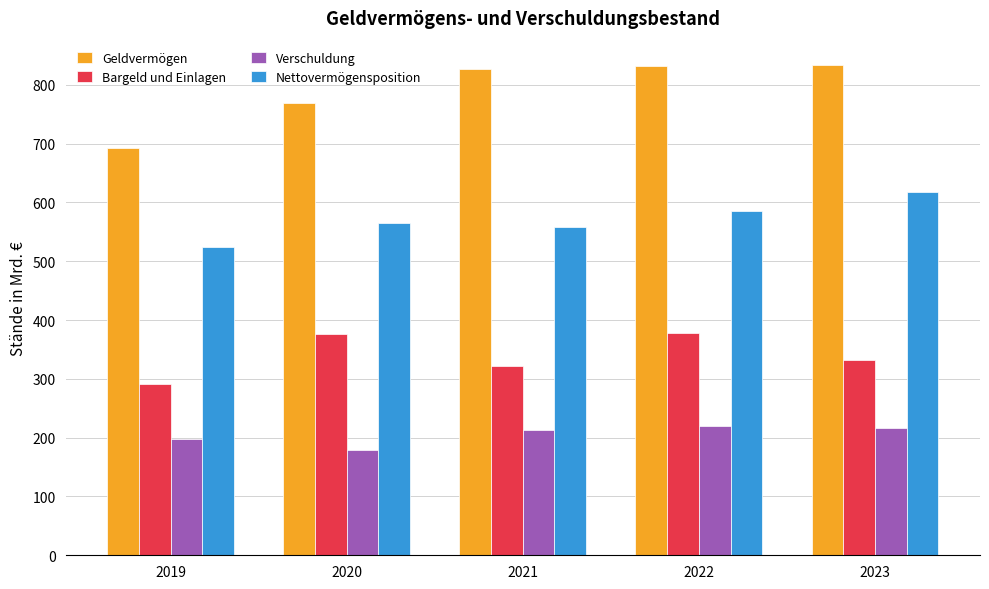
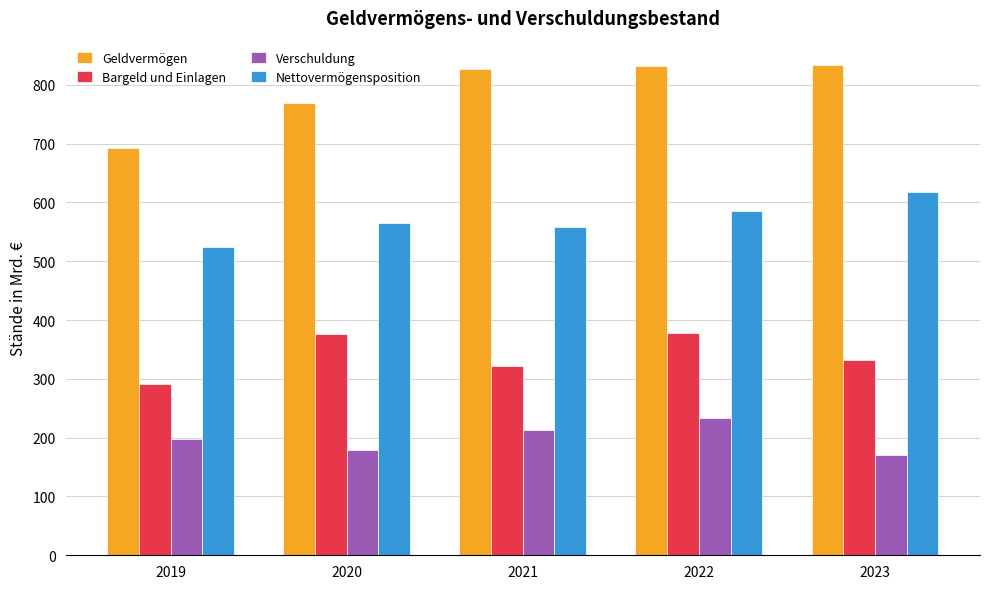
  {
    "Geldvermögen": {
      "2019": 690,
      "2020": 770,
      "2021": 830,
      "2022": 830,
      "2023": 830
    },
    "Bargeld und Einlagen": {
      "2019": 290,
      "2020": 380,
      "2021": 320,
      "2022": 380,
      "2023": 330
    },
    "Verschuldung": {
      "2019": 200,
      "2020": 180,
      "2021": 210,
-     "2022": 220,
-     "2023": 220
+     "2022": 230,
+     "2023": 170
    },
    "Nettovermögensposition": {
      "2019": 520,
      "2020": 560,
      "2021": 560,
      "2022": 590,
      "2023": 620
    }
  }
